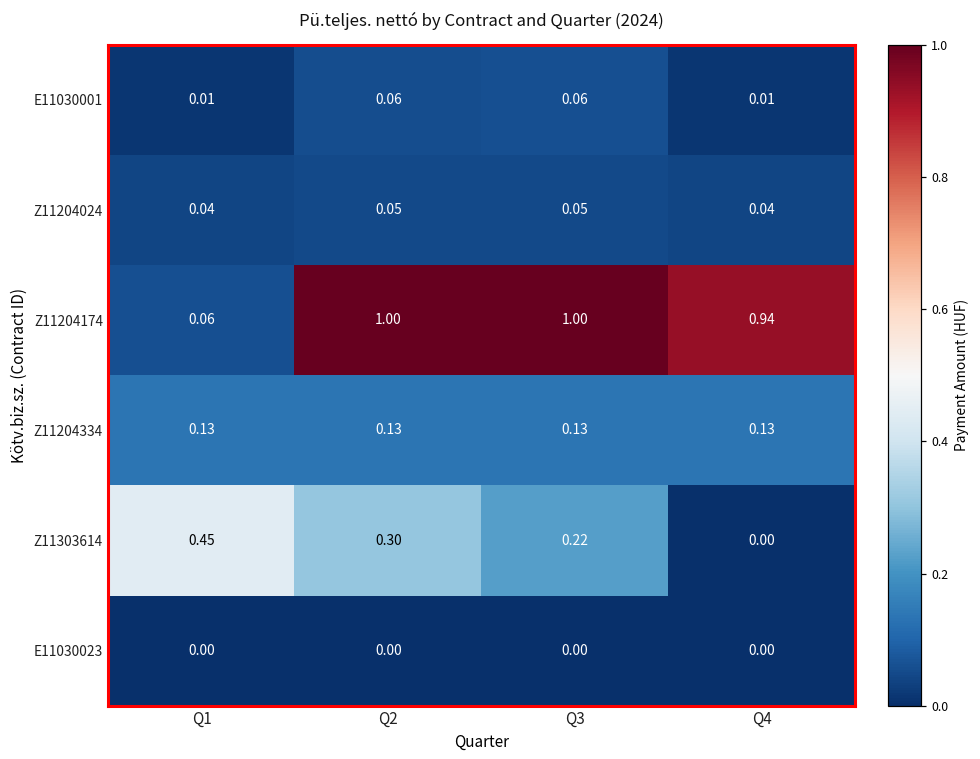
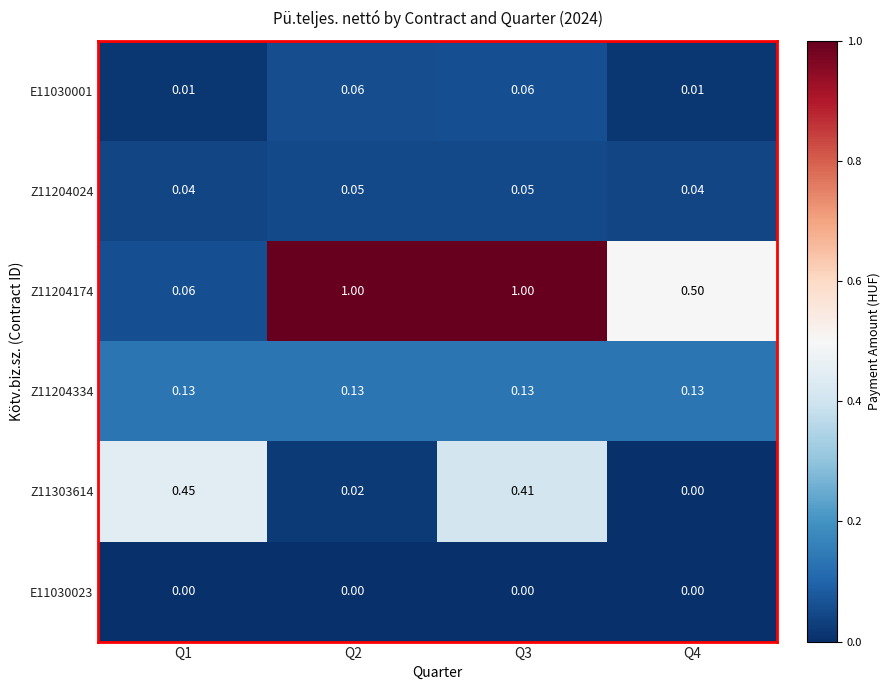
  {
    "E11030001": {
      "Q1": 0.01,
      "Q2": 0.06,
      "Q3": 0.06,
      "Q4": 0.01
    },
    "Z11204024": {
      "Q1": 0.04,
      "Q2": 0.05,
      "Q3": 0.05,
      "Q4": 0.04
    },
    "Z11204174": {
      "Q1": 0.06,
      "Q2": 1.00,
      "Q3": 1.00,
-     "Q4": 0.94
+     "Q4": 0.50
    },
    "Z11204334": {
      "Q1": 0.13,
      "Q2": 0.13,
      "Q3": 0.13,
      "Q4": 0.13
    },
    "Z11303614": {
      "Q1": 0.45,
-     "Q2": 0.30,
-     "Q3": 0.22,
+     "Q2": 0.02,
+     "Q3": 0.41,
      "Q4": 0.00
    },
    "E11030023": {
      "Q1": 0.00,
      "Q2": 0.00,
      "Q3": 0.00,
      "Q4": 0.00
    }
  }
